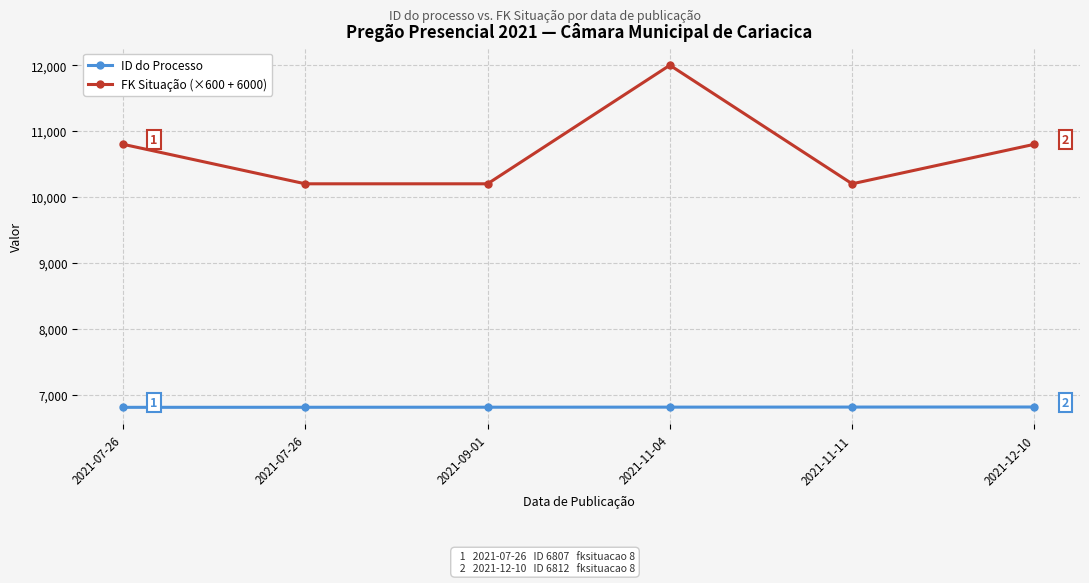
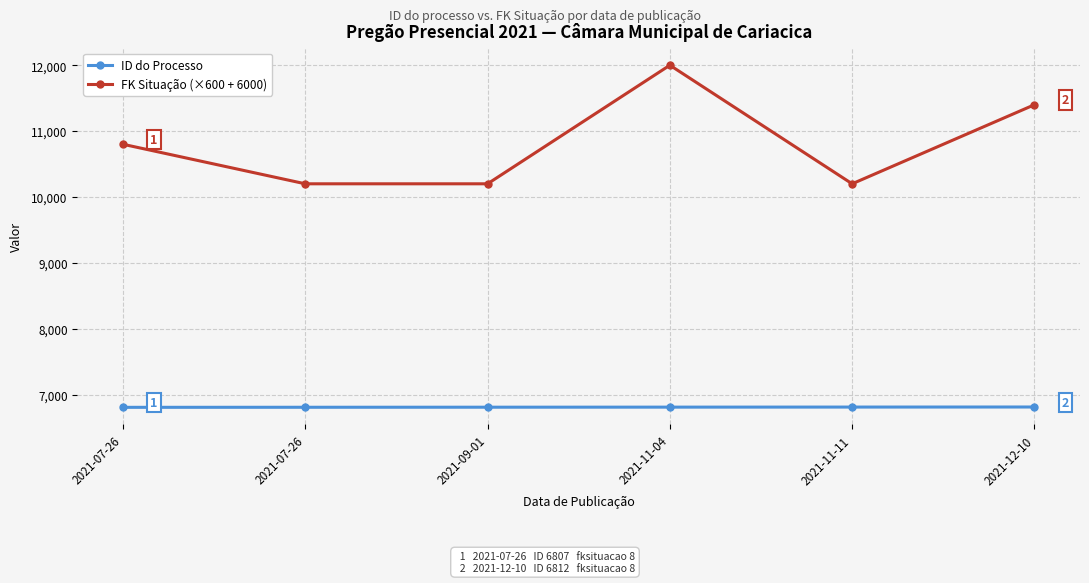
  {
    "ID do Processo": {
      "2021-09-01": "6,800",
      "2021-11-04": "6,800",
      "2021-11-11": "6,800",
      "2021-12-10": "6,800"
    },
    "FK Situação (×600 + 6000)": {
      "2021-09-01": "10,200",
      "2021-11-04": "12,000",
      "2021-11-11": "10,200",
-     "2021-12-10": "10,800"
+     "2021-12-10": "11,400"
    }
  }
